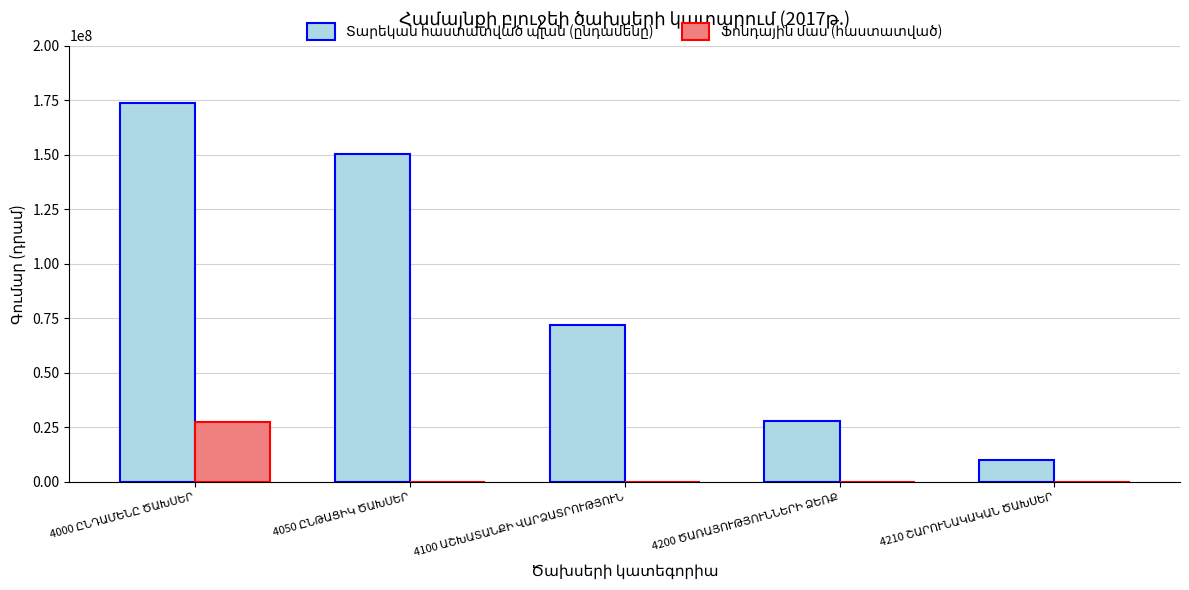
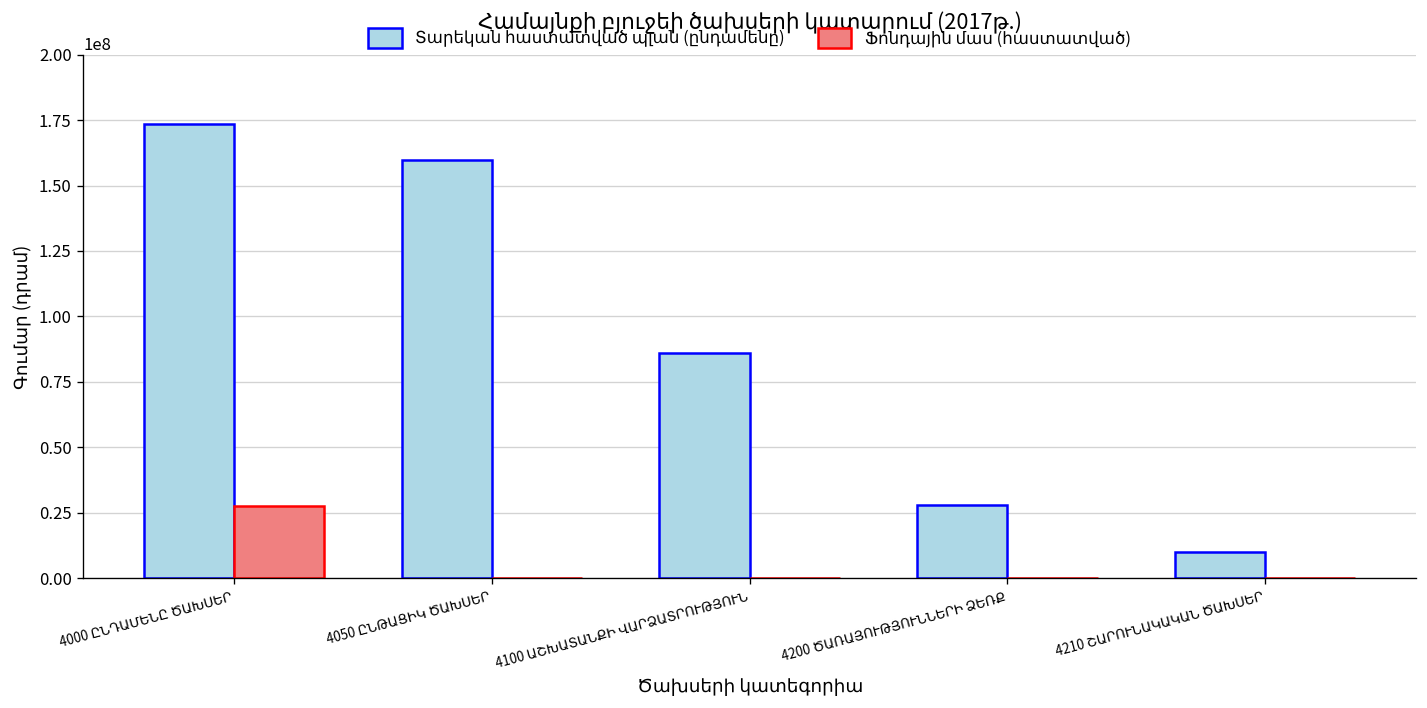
  {
    "Տարեկան հաստատված պլան (ընդամենը)": {
      "4000 ԸՆԴԱՄԵՆԸ ԾԱԽՍԵՐ": 174000000,
-     "4050 ԸՆԹԱՑԻԿ ԾԱԽՍԵՐ": 150000000,
-     "4100 ԱՇԽԱՏԱՆՔԻ ՎԱՐՁԱՏՐՈՒԹՅՈՒՆ": 72000000,
+     "4050 ԸՆԹԱՑԻԿ ԾԱԽՍԵՐ": 160000000,
+     "4100 ԱՇԽԱՏԱՆՔԻ ՎԱՐՁԱՏՐՈՒԹՅՈՒՆ": 86000000,
      "4200 ԾԱՌԱՅՈՒԹՅՈՒՆՆԵՐԻ ՁԵՌՔ": 28000000,
      "4210 ՇԱՐՈՒՆԱԿԱԿԱՆ ԾԱԽՍԵՐ": 10000000
    },
    "Ֆոնդային մաս (հաստատված)": {
      "4000 ԸՆԴԱՄԵՆԸ ԾԱԽՍԵՐ": 28000000,
      "4050 ԸՆԹԱՑԻԿ ԾԱԽՍԵՐ": 0,
      "4100 ԱՇԽԱՏԱՆՔԻ ՎԱՐՁԱՏՐՈՒԹՅՈՒՆ": 0,
      "4200 ԾԱՌԱՅՈՒԹՅՈՒՆՆԵՐԻ ՁԵՌՔ": 0,
      "4210 ՇԱՐՈՒՆԱԿԱԿԱՆ ԾԱԽՍԵՐ": 0
    }
  }
